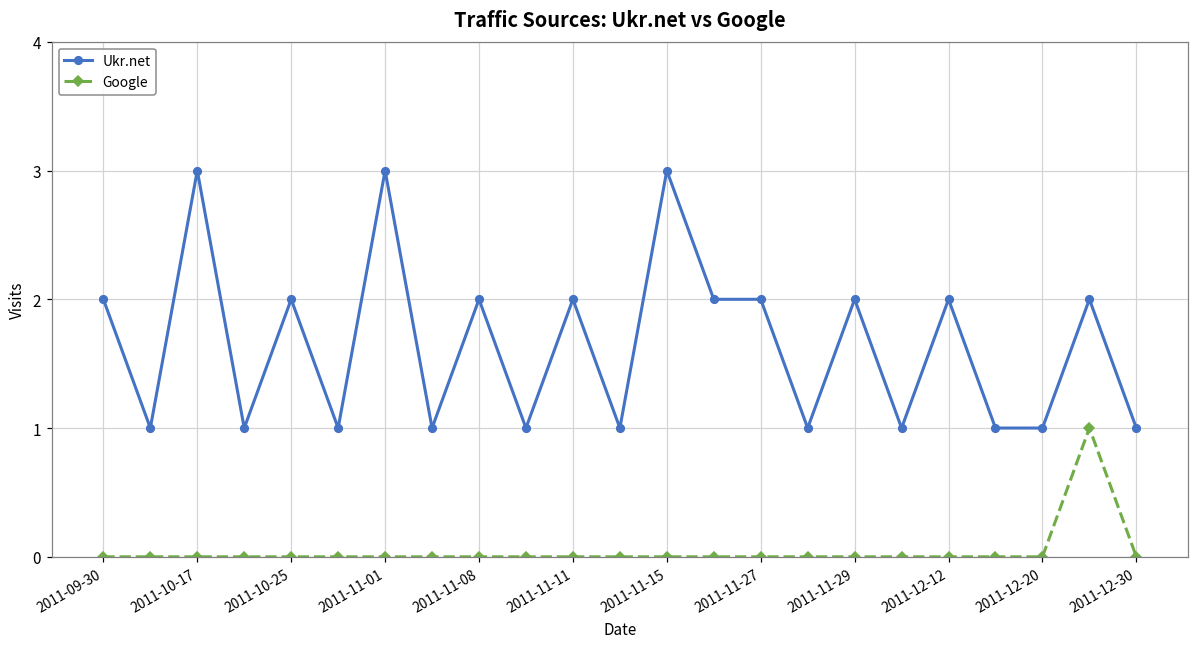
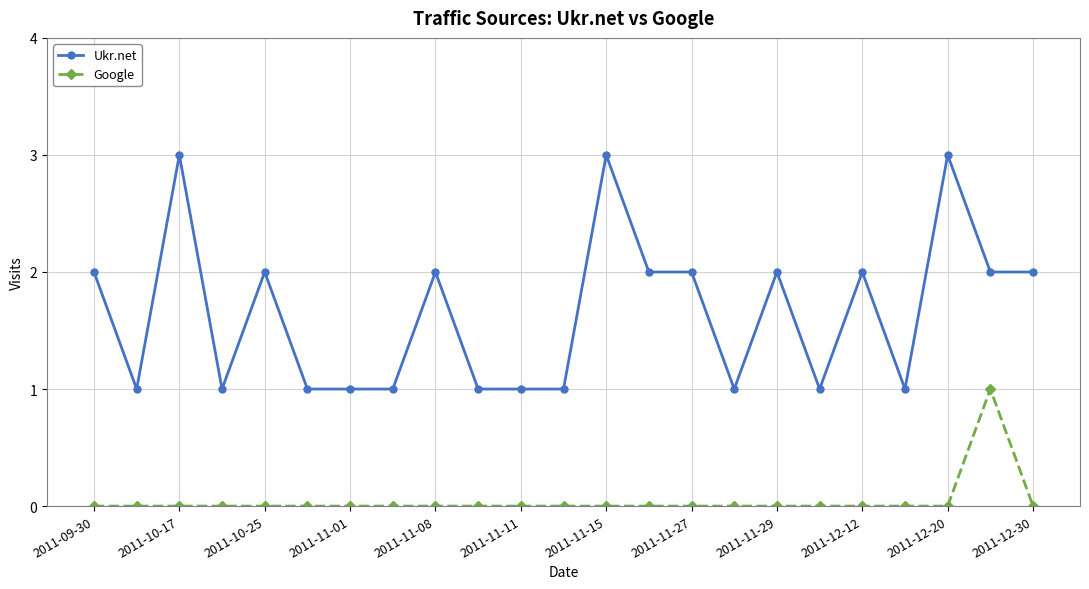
  {
    "Ukr.net": {
      "2011-09-30": 2,
      "2011-10-17": 3,
      "2011-10-25": 2,
-     "2011-11-01": 3,
+     "2011-11-01": 1,
      "2011-11-08": 2,
-     "2011-11-11": 2,
+     "2011-11-11": 1,
      "2011-11-15": 3,
      "2011-11-27": 2,
      "2011-11-29": 2,
      "2011-12-12": 2,
-     "2011-12-20": 1,
-     "2011-12-30": 1
+     "2011-12-20": 3,
+     "2011-12-30": 2
    },
    "Google": {
      "2011-09-30": 0,
      "2011-10-17": 0,
      "2011-10-25": 0,
      "2011-11-01": 0,
      "2011-11-08": 0,
      "2011-11-11": 0,
      "2011-11-15": 0,
      "2011-11-27": 0,
      "2011-11-29": 0,
      "2011-12-12": 0,
      "2011-12-20": 0,
      "2011-12-30": 0
    }
  }
